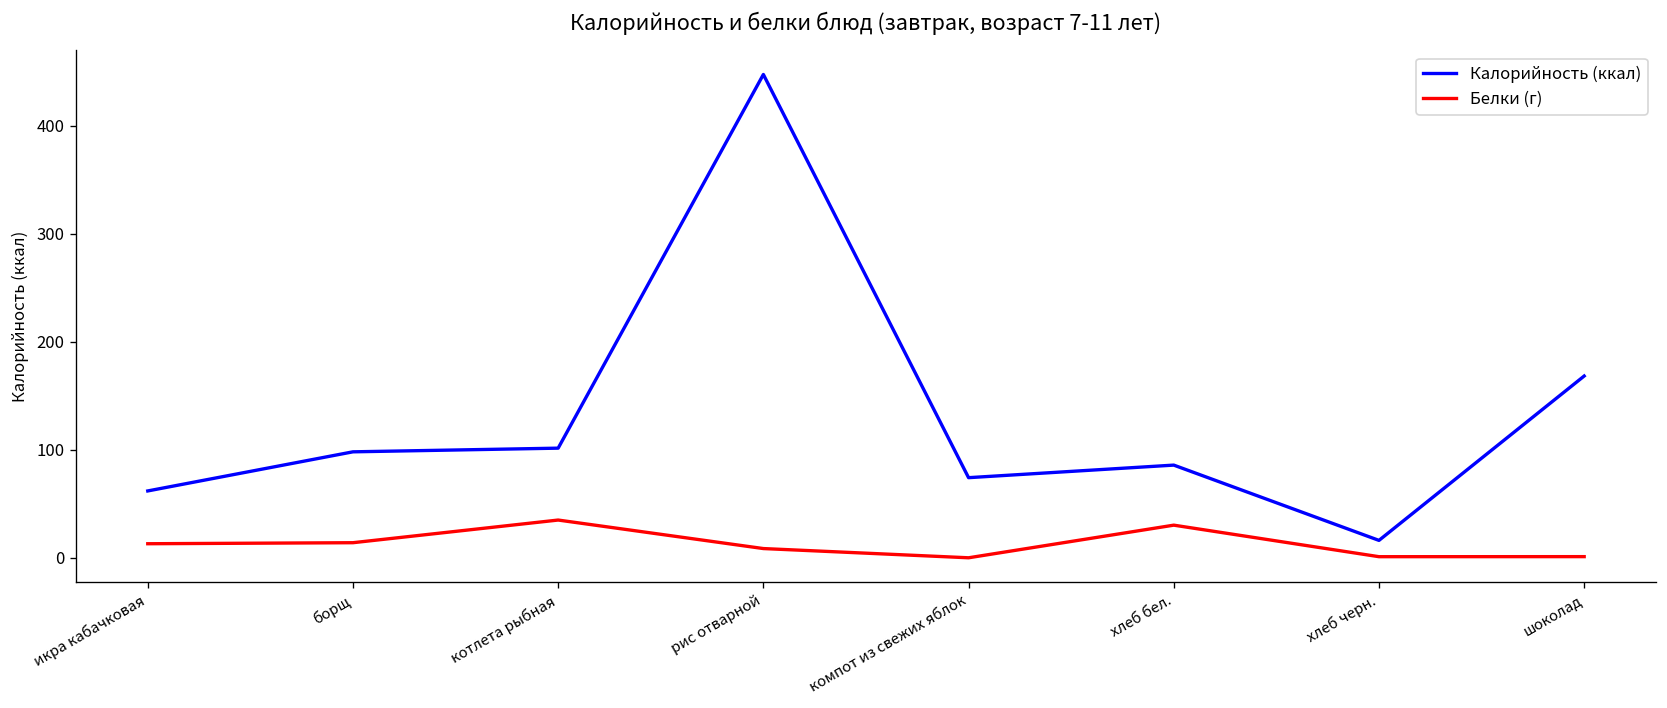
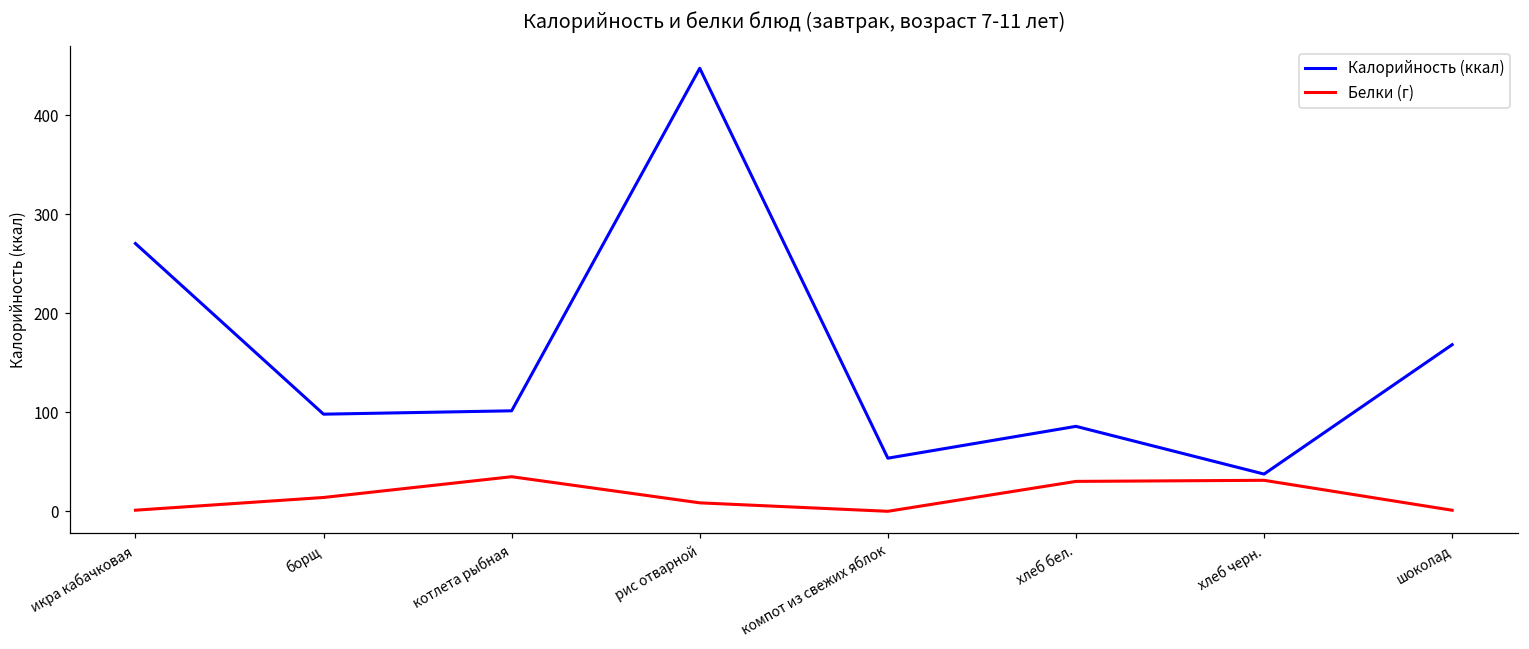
  {
    "Калорийность (ккал)": {
-     "икра кабачковая": 60,
+     "икра кабачковая": 270,
      "борщ": 100,
      "котлета рыбная": 100,
      "рис отварной": 450,
-     "компот из свежих яблок": 70,
+     "компот из свежих яблок": 50,
      "хлеб бел.": 90,
-     "хлеб черн.": 20,
+     "хлеб черн.": 40,
      "шоколад": 170
    },
    "Белки (г)": {
-     "икра кабачковая": 10,
+     "икра кабачковая": 0,
      "борщ": 10,
      "котлета рыбная": 40,
      "рис отварной": 10,
      "компот из свежих яблок": 0,
      "хлеб бел.": 30,
-     "хлеб черн.": 0,
+     "хлеб черн.": 30,
      "шоколад": 0
    }
  }
